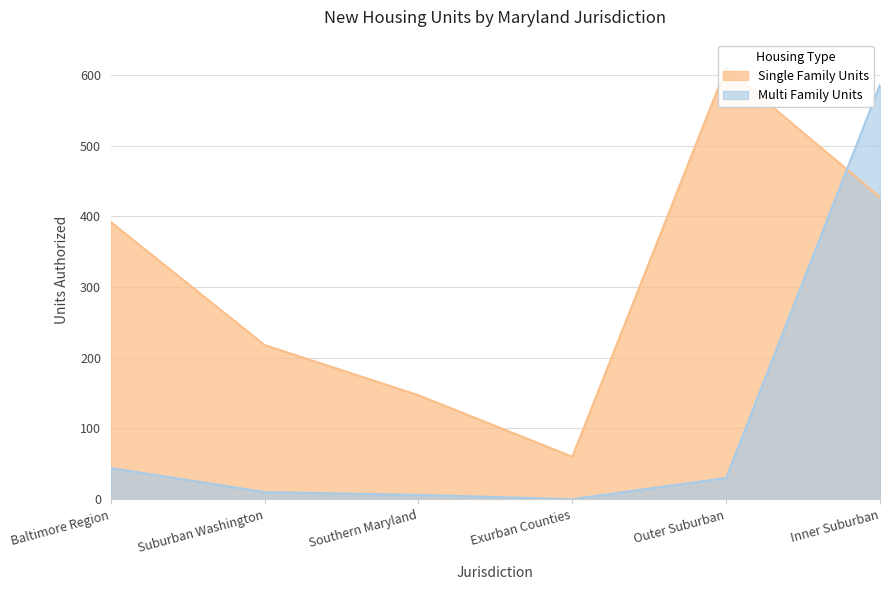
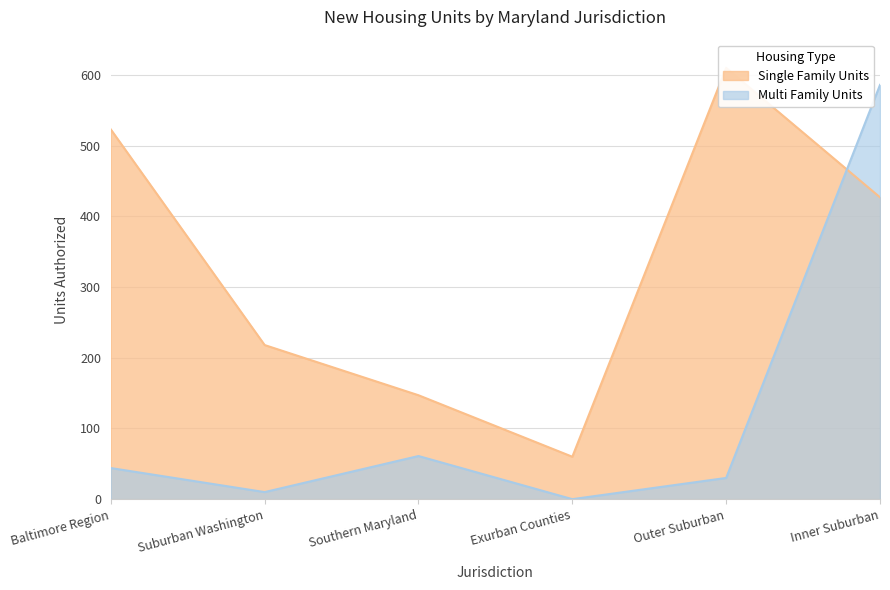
  {
    "Single Family Units": {
-     "Baltimore Region": 390,
+     "Baltimore Region": 520,
      "Suburban Washington": 220,
      "Southern Maryland": 150,
      "Exurban Counties": 60,
      "Inner Suburban": 430
    },
    "Multi Family Units": {
      "Baltimore Region": 40,
      "Suburban Washington": 10,
-     "Southern Maryland": 10,
+     "Southern Maryland": 60,
      "Exurban Counties": 0,
      "Outer Suburban": 30,
      "Inner Suburban": 590
    }
  }
